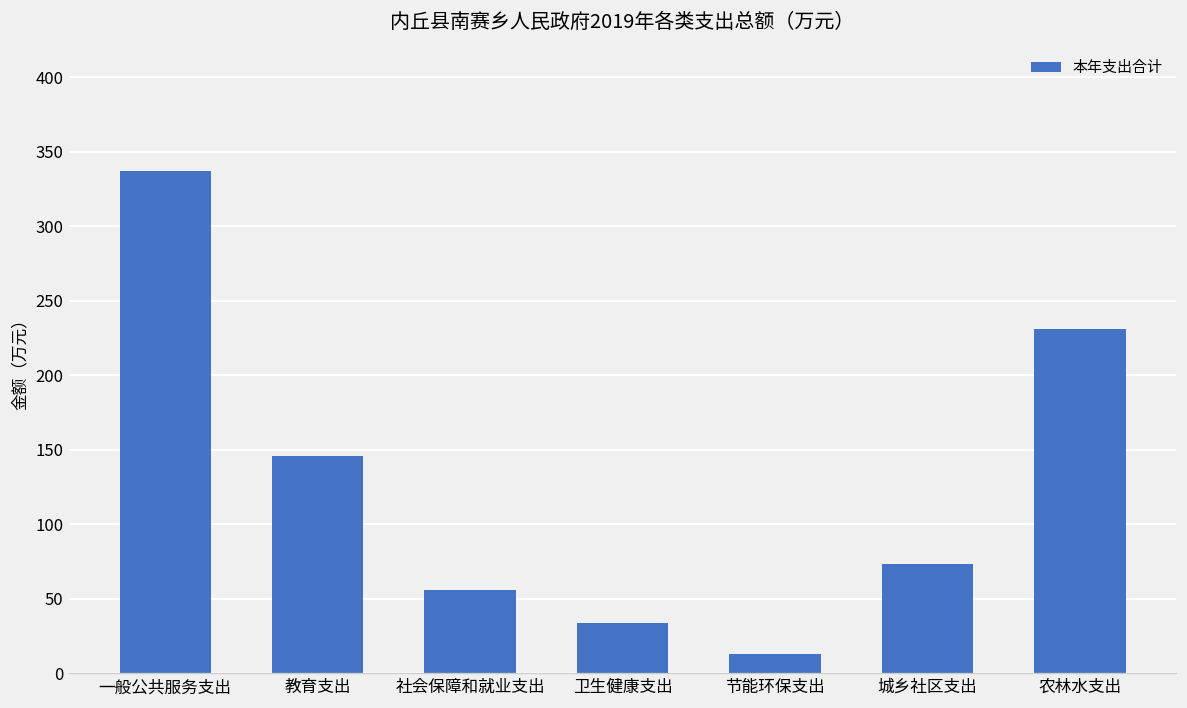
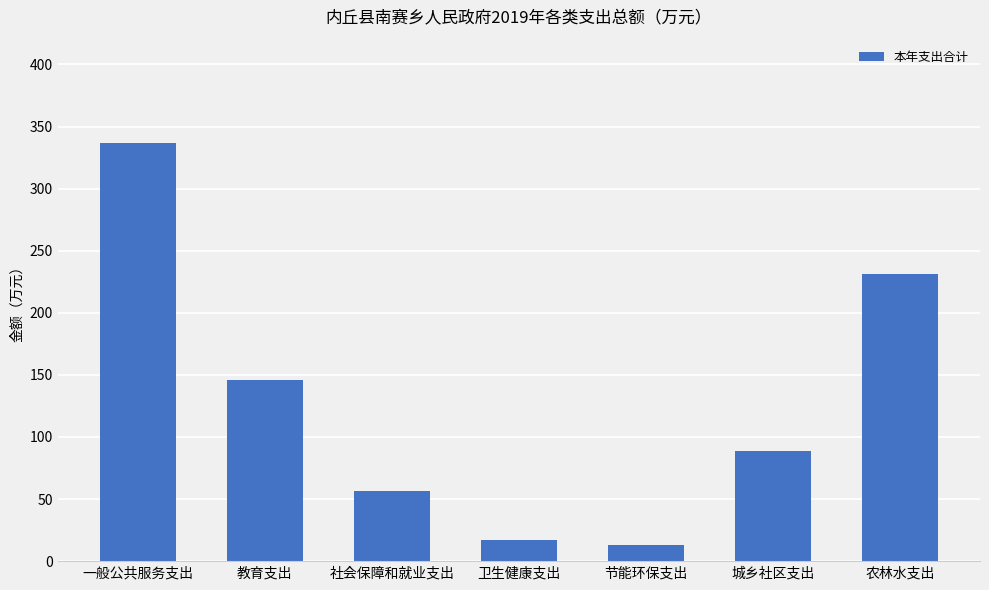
  {
    "一般公共服务支出": 337,
    "教育支出": 146,
    "社会保障和就业支出": 56,
-   "卫生健康支出": 34,
+   "卫生健康支出": 17,
    "节能环保支出": 13,
-   "城乡社区支出": 73,
+   "城乡社区支出": 88,
    "农林水支出": 231
  }
